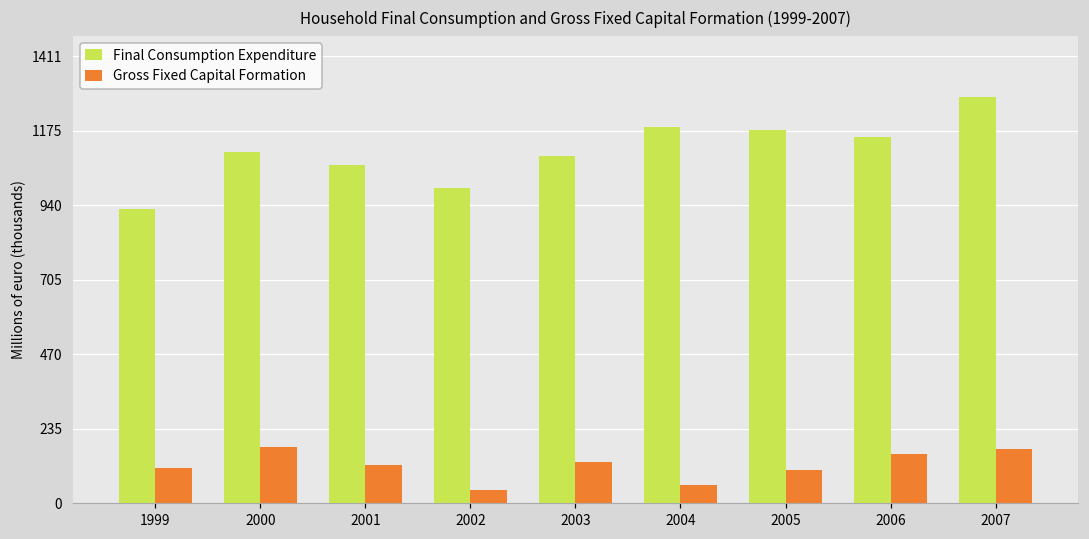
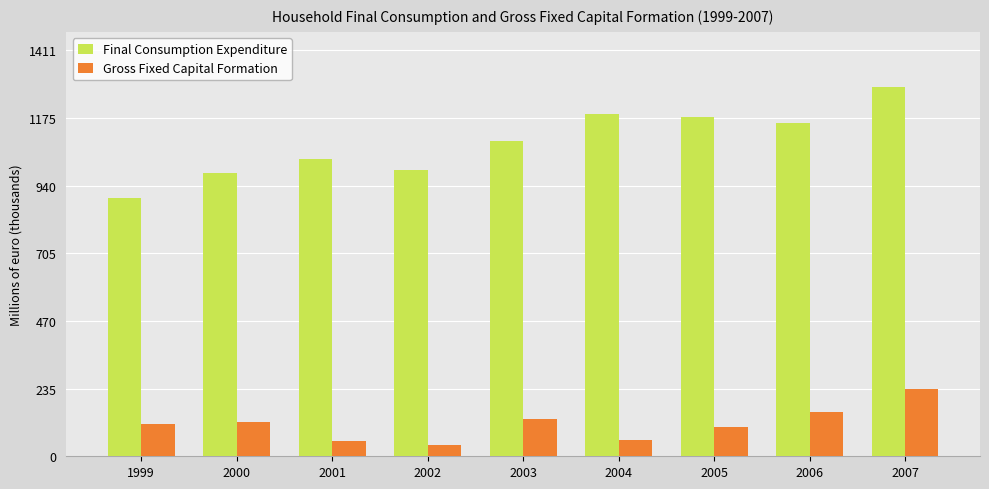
  {
    "Final Consumption Expenditure": {
-     "1999": 930,
-     "2000": 1110,
-     "2001": 1070,
+     "1999": 900,
+     "2000": 980,
+     "2001": 1030,
      "2002": 990,
      "2003": 1100,
      "2004": 1190,
      "2005": 1180,
      "2006": 1160,
      "2007": 1280
    },
    "Gross Fixed Capital Formation": {
      "1999": 110,
-     "2000": 180,
-     "2001": 120,
+     "2000": 120,
+     "2001": 50,
      "2002": 40,
      "2003": 130,
      "2004": 60,
      "2005": 100,
      "2006": 160,
-     "2007": 170
+     "2007": 230
    }
  }
